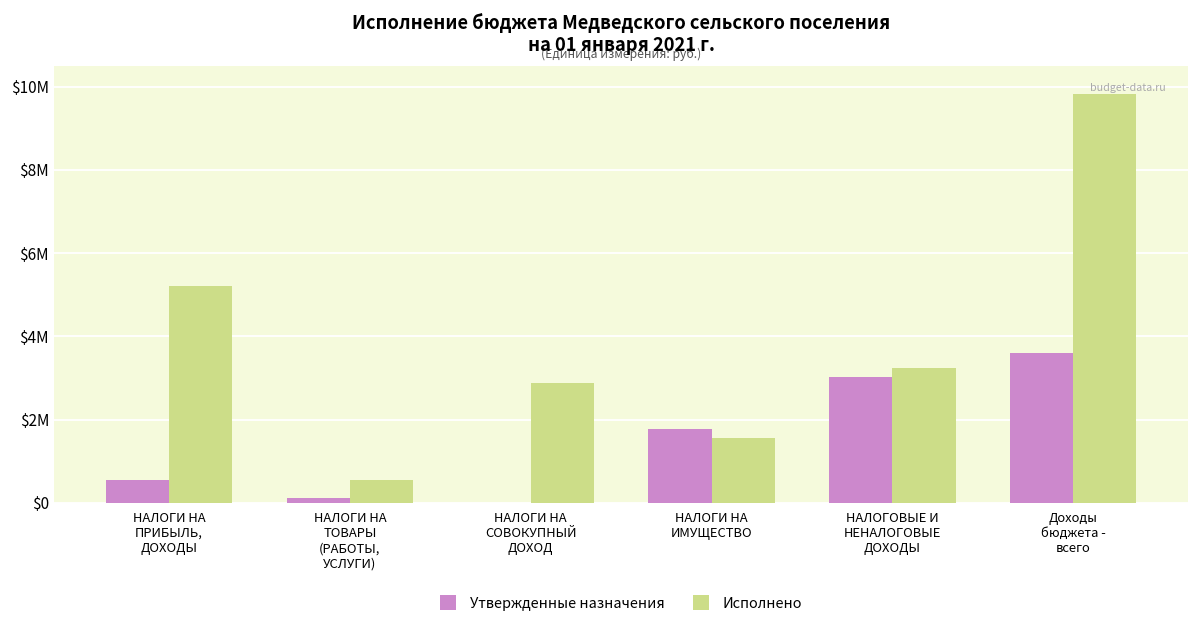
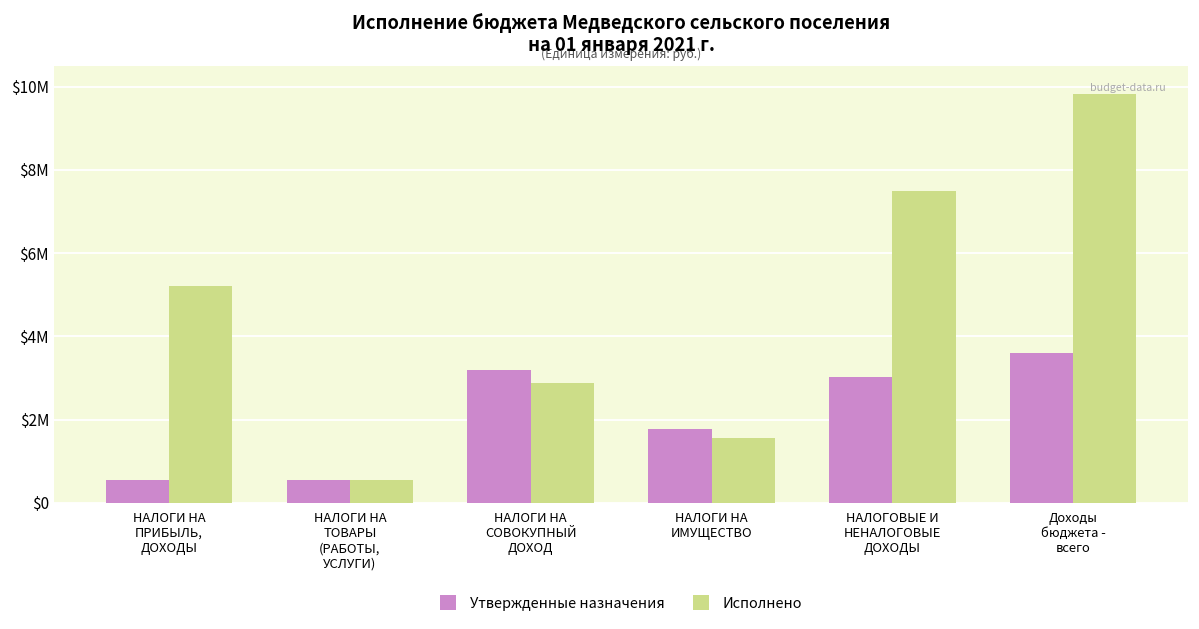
  {
    "Утвержденные назначения": {
      "НАЛОГИ НА ПРИБЫЛЬ, ДОХОДЫ": "$600000",
-     "НАЛОГИ НА ТОВАРЫ (РАБОТЫ, УСЛУГИ)": "$100000",
-     "НАЛОГИ НА СОВОКУПНЫЙ ДОХОД": "$0",
+     "НАЛОГИ НА ТОВАРЫ (РАБОТЫ, УСЛУГИ)": "$500000",
+     "НАЛОГИ НА СОВОКУПНЫЙ ДОХОД": "$3200000",
      "НАЛОГИ НА ИМУЩЕСТВО": "$1800000",
      "НАЛОГОВЫЕ И НЕНАЛОГОВЫЕ ДОХОДЫ": "$3000000",
      "Доходы бюджета - всего": "$3600000"
    },
    "Исполнено": {
      "НАЛОГИ НА ПРИБЫЛЬ, ДОХОДЫ": "$5200000",
      "НАЛОГИ НА ТОВАРЫ (РАБОТЫ, УСЛУГИ)": "$500000",
      "НАЛОГИ НА СОВОКУПНЫЙ ДОХОД": "$2900000",
      "НАЛОГИ НА ИМУЩЕСТВО": "$1500000",
-     "НАЛОГОВЫЕ И НЕНАЛОГОВЫЕ ДОХОДЫ": "$3200000",
+     "НАЛОГОВЫЕ И НЕНАЛОГОВЫЕ ДОХОДЫ": "$7500000",
      "Доходы бюджета - всего": "$9800000"
    }
  }
